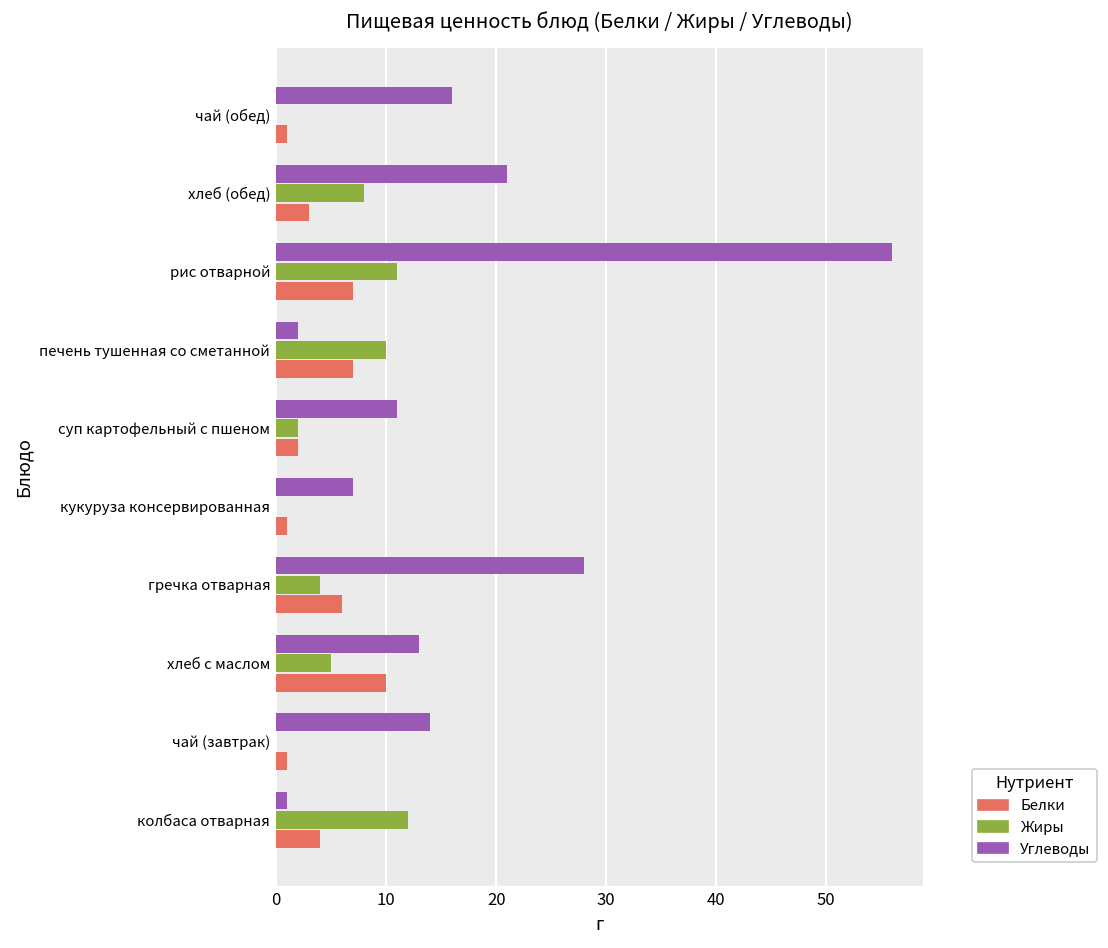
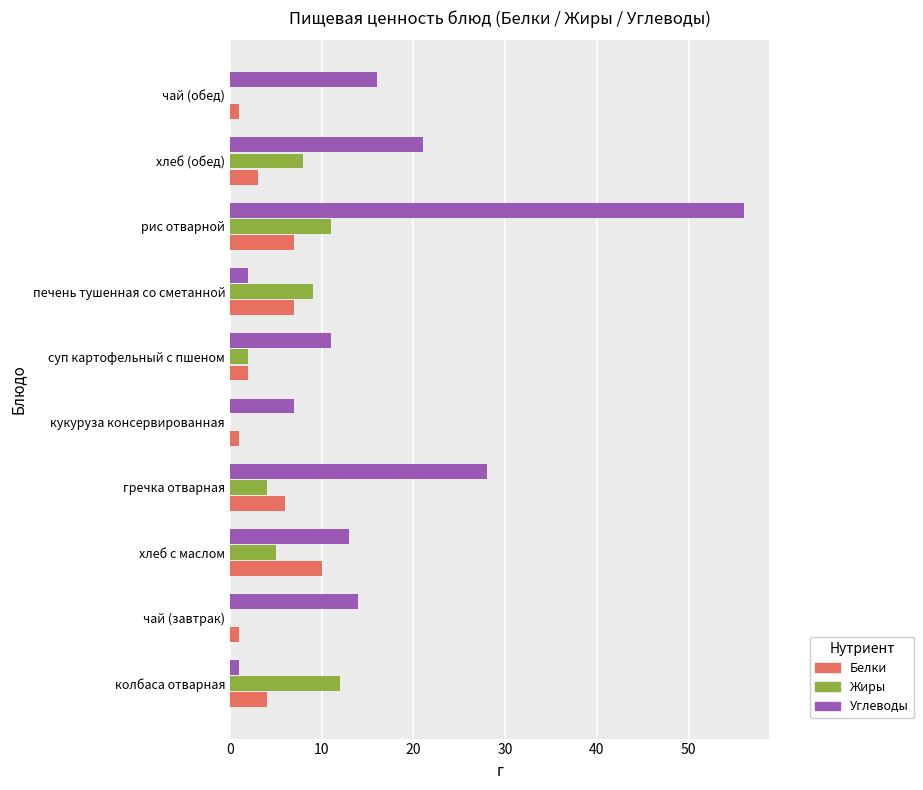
  {
    "Белки": {
      "чай (обед)": 1,
      "хлеб (обед)": 3,
      "рис отварной": 7,
      "печень тушенная со сметанной": 7,
      "суп картофельный с пшеном": 2,
      "кукуруза консервированная": 1,
      "гречка отварная": 6,
      "хлеб с маслом": 10,
      "чай (завтрак)": 1,
      "колбаса отварная": 4
    },
    "Жиры": {
      "чай (обед)": 0,
      "хлеб (обед)": 8,
      "рис отварной": 11,
-     "печень тушенная со сметанной": 10,
+     "печень тушенная со сметанной": 9,
      "суп картофельный с пшеном": 2,
      "кукуруза консервированная": 0,
      "гречка отварная": 4,
      "хлеб с маслом": 5,
      "чай (завтрак)": 0,
      "колбаса отварная": 12
    },
    "Углеводы": {
      "чай (обед)": 16,
      "хлеб (обед)": 21,
      "рис отварной": 56,
      "печень тушенная со сметанной": 2,
      "суп картофельный с пшеном": 11,
      "кукуруза консервированная": 7,
      "гречка отварная": 28,
      "хлеб с маслом": 13,
      "чай (завтрак)": 14,
      "колбаса отварная": 1
    }
  }
